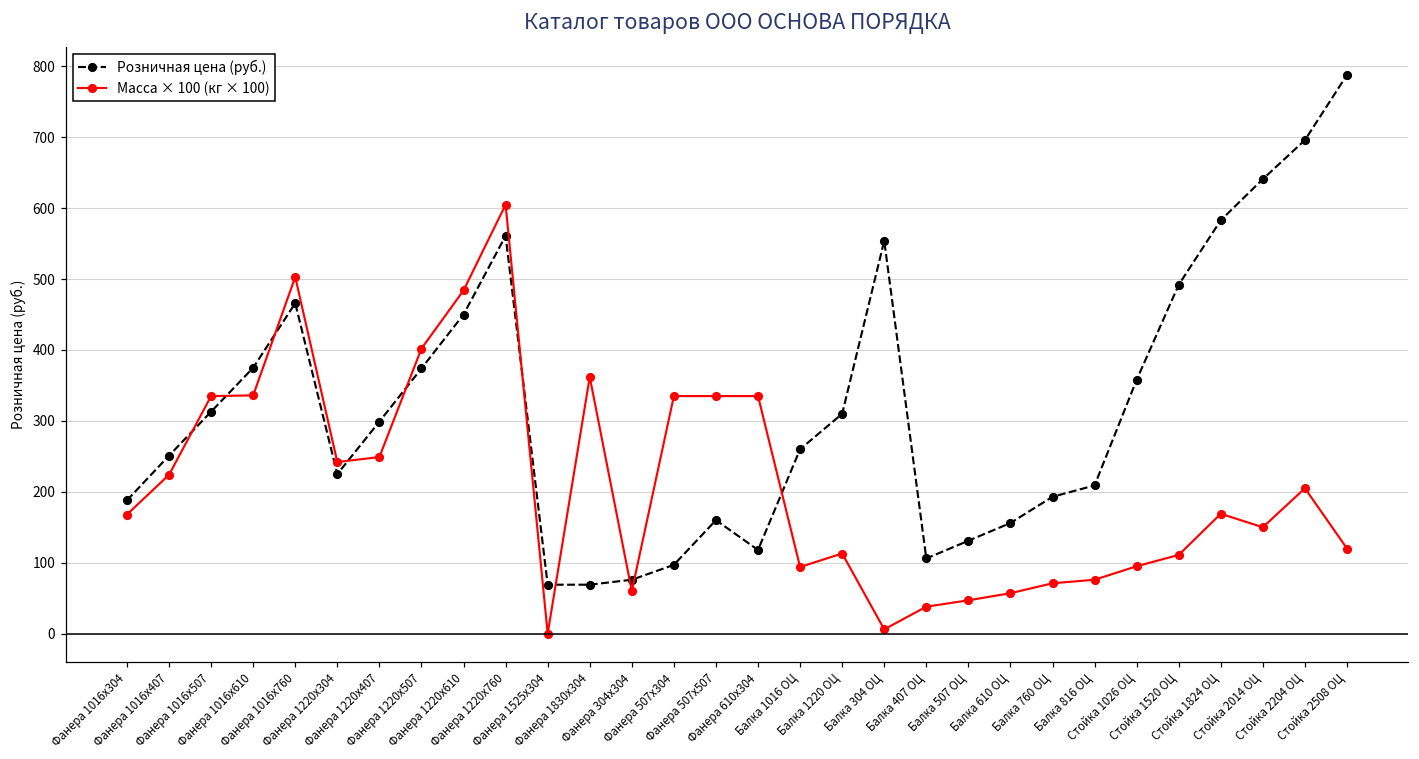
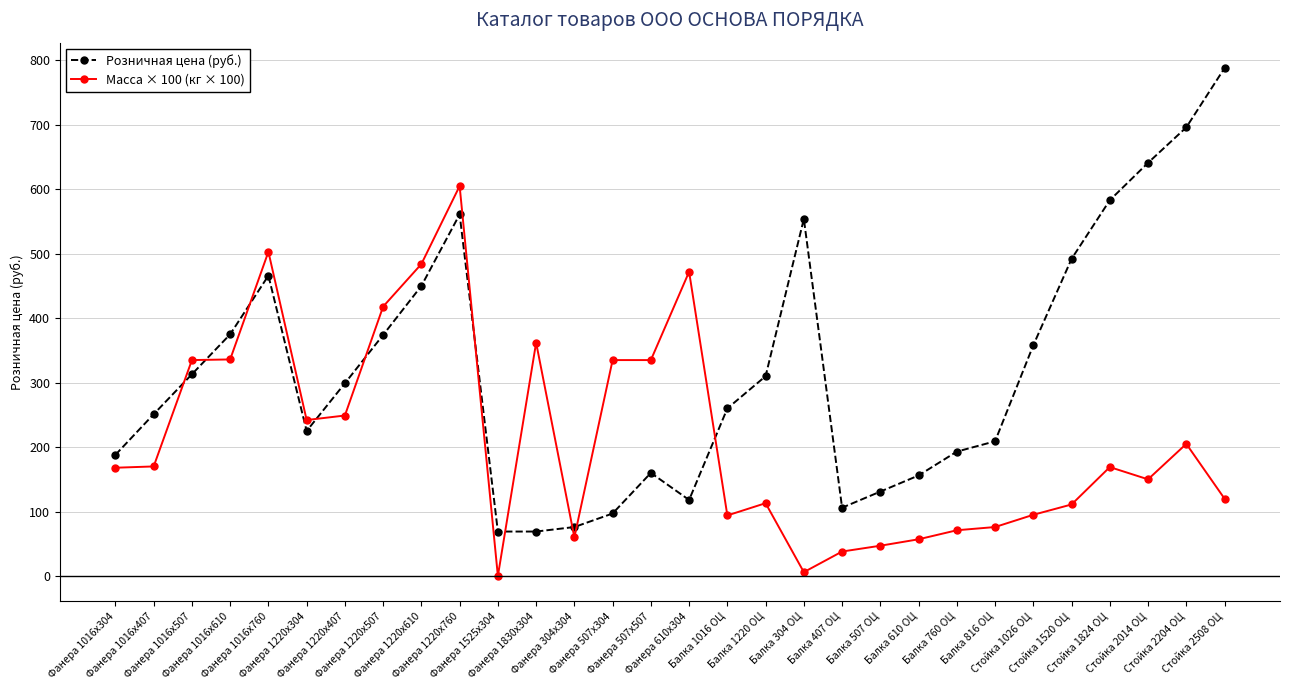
  {
    "Розничная цена (руб.)": {
      "Фанера 1016х304": 190,
      "Фанера 1016х407": 250,
      "Фанера 1016х507": 310,
      "Фанера 1016х610": 380,
      "Фанера 1016х760": 470,
      "Фанера 1220х304": 230,
      "Фанера 1220х407": 300,
      "Фанера 1220х507": 370,
      "Фанера 1220х610": 450,
      "Фанера 1220х760": 560,
      "Фанера 1525х304": 70,
      "Фанера 1830х304": 70,
      "Фанера 304х304": 80,
      "Фанера 507х304": 100,
      "Фанера 507х507": 160,
      "Фанера 610х304": 120,
      "Балка 1016 ОЦ": 260,
      "Балка 1220 ОЦ": 310,
      "Балка 304 ОЦ": 550,
      "Балка 407 ОЦ": 110,
      "Балка 507 ОЦ": 130,
      "Балка 610 ОЦ": 160,
      "Балка 760 ОЦ": 190,
      "Балка 816 ОЦ": 210,
      "Стойка 1026 ОЦ": 360,
      "Стойка 1520 ОЦ": 490,
      "Стойка 1824 ОЦ": 580,
      "Стойка 2014 ОЦ": 640,
      "Стойка 2204 ОЦ": 700,
      "Стойка 2508 ОЦ": 790
    },
    "Масса × 100 (кг × 100)": {
      "Фанера 1016х304": 170,
-     "Фанера 1016х407": 220,
+     "Фанера 1016х407": 170,
      "Фанера 1016х507": 340,
      "Фанера 1016х610": 340,
      "Фанера 1016х760": 500,
      "Фанера 1220х304": 240,
      "Фанера 1220х407": 250,
-     "Фанера 1220х507": 400,
+     "Фанера 1220х507": 420,
      "Фанера 1220х610": 480,
      "Фанера 1220х760": 610,
      "Фанера 1525х304": 0,
      "Фанера 1830х304": 360,
      "Фанера 304х304": 60,
      "Фанера 507х304": 340,
      "Фанера 507х507": 340,
-     "Фанера 610х304": 340,
+     "Фанера 610х304": 470,
      "Балка 1016 ОЦ": 90,
      "Балка 1220 ОЦ": 110,
      "Балка 304 ОЦ": 10,
      "Балка 407 ОЦ": 40,
      "Балка 507 ОЦ": 50,
      "Балка 610 ОЦ": 60,
      "Балка 760 ОЦ": 70,
      "Балка 816 ОЦ": 80,
      "Стойка 1026 ОЦ": 100,
      "Стойка 1520 ОЦ": 110,
      "Стойка 1824 ОЦ": 170,
      "Стойка 2014 ОЦ": 150,
      "Стойка 2204 ОЦ": 200,
      "Стойка 2508 ОЦ": 120
    }
  }
